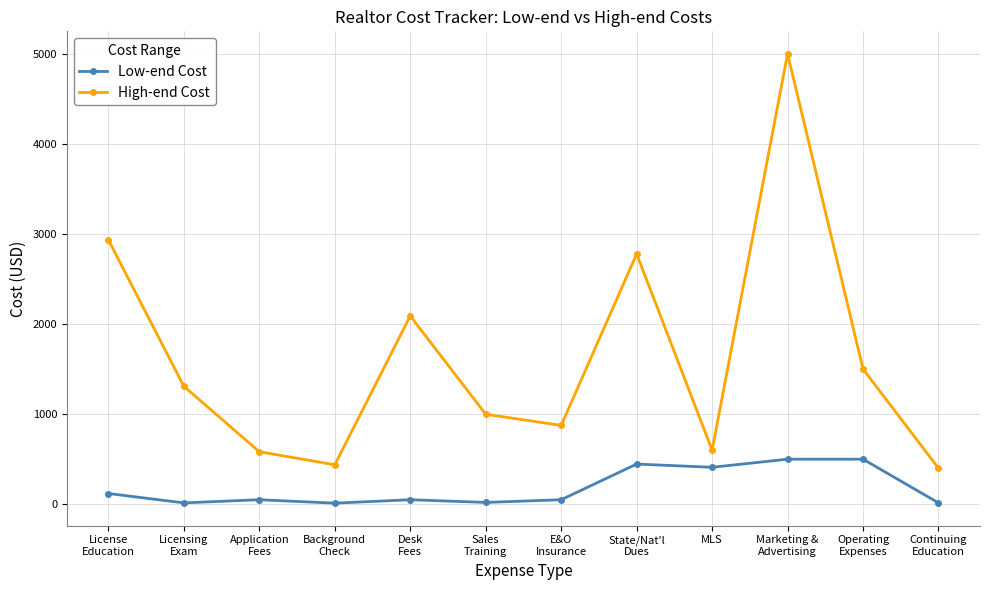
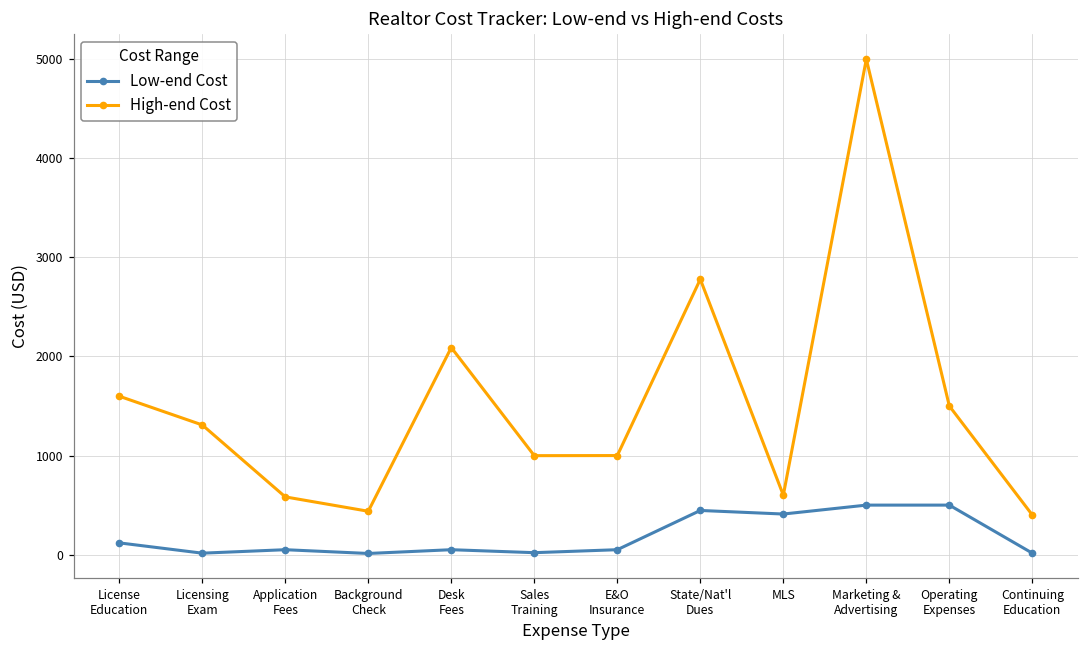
  {
    "Low-end Cost": {
      "License Education": 100,
      "Licensing Exam": 0,
      "Application Fees": 100,
      "Background Check": 0,
      "Desk Fees": 100,
      "Sales Training": 0,
      "E&O Insurance": 100,
      "State/Nat'l Dues": 400,
      "MLS": 400,
      "Marketing & Advertising": 500,
      "Operating Expenses": 500,
      "Continuing Education": 0
    },
    "High-end Cost": {
-     "License Education": 2900,
+     "License Education": 1600,
      "Licensing Exam": 1300,
      "Application Fees": 600,
      "Background Check": 400,
      "Desk Fees": 2100,
      "Sales Training": 1000,
-     "E&O Insurance": 900,
+     "E&O Insurance": 1000,
      "State/Nat'l Dues": 2800,
      "MLS": 600,
      "Marketing & Advertising": 5000,
      "Operating Expenses": 1500,
      "Continuing Education": 400
    }
  }
